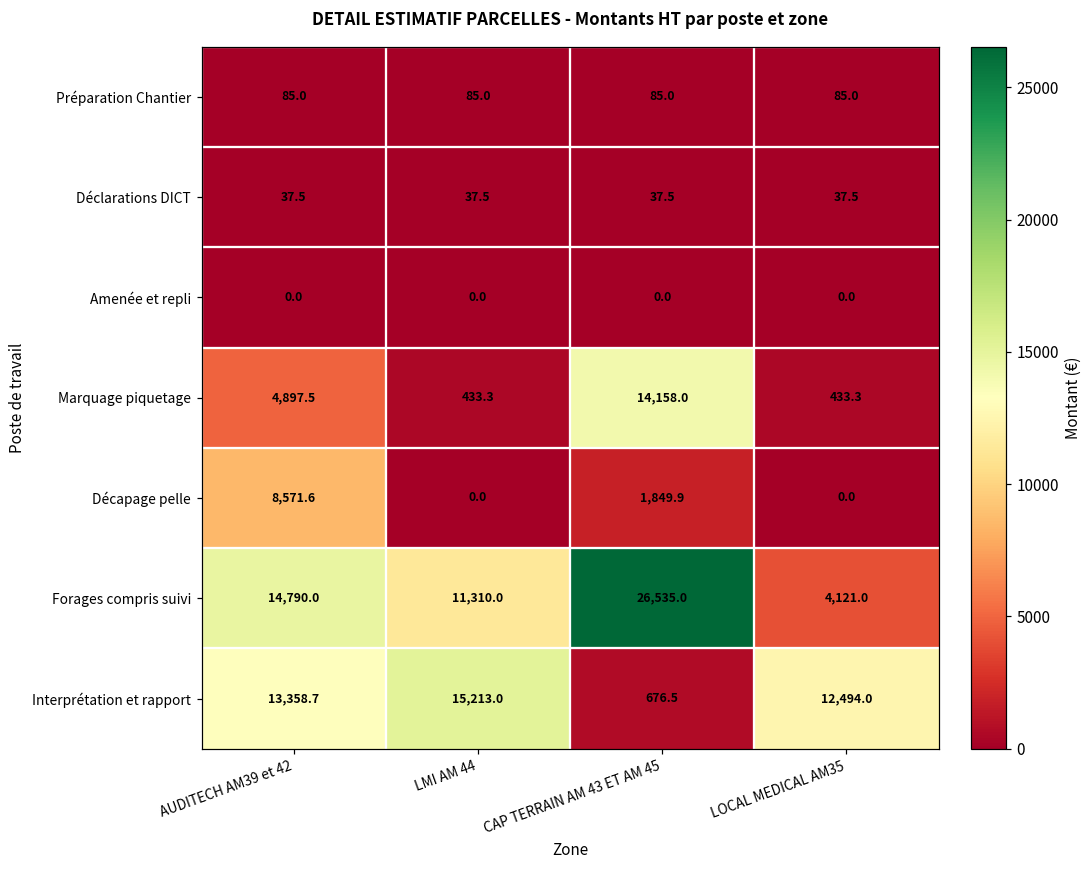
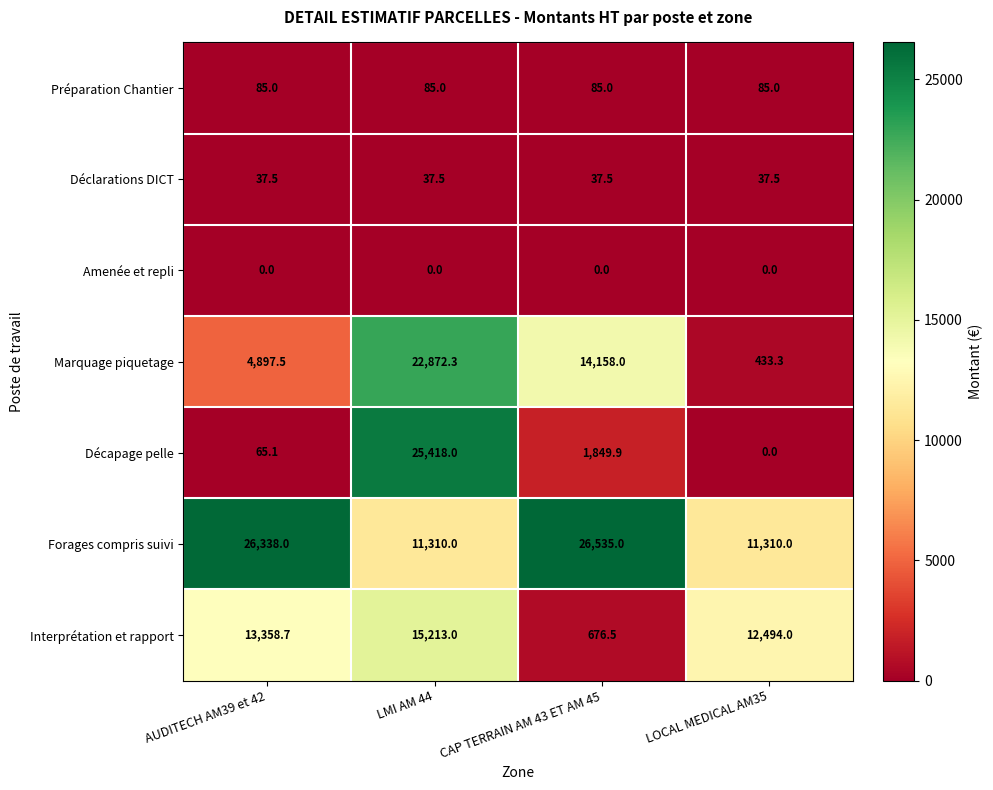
  {
    "Préparation Chantier": {
      "AUDITECH AM39 et 42": "85.0",
      "LMI AM 44": "85.0",
      "CAP TERRAIN AM 43 ET AM 45": "85.0",
      "LOCAL MEDICAL AM35": "85.0"
    },
    "Déclarations DICT": {
      "AUDITECH AM39 et 42": "37.5",
      "LMI AM 44": "37.5",
      "CAP TERRAIN AM 43 ET AM 45": "37.5",
      "LOCAL MEDICAL AM35": "37.5"
    },
    "Amenée et repli": {
      "AUDITECH AM39 et 42": "0.0",
      "LMI AM 44": "0.0",
      "CAP TERRAIN AM 43 ET AM 45": "0.0",
      "LOCAL MEDICAL AM35": "0.0"
    },
    "Marquage piquetage": {
      "AUDITECH AM39 et 42": "4,897.5",
-     "LMI AM 44": "433.3",
+     "LMI AM 44": "22,872.3",
      "CAP TERRAIN AM 43 ET AM 45": "14,158.0",
      "LOCAL MEDICAL AM35": "433.3"
    },
    "Décapage pelle": {
-     "AUDITECH AM39 et 42": "8,571.6",
-     "LMI AM 44": "0.0",
+     "AUDITECH AM39 et 42": "65.1",
+     "LMI AM 44": "25,418.0",
      "CAP TERRAIN AM 43 ET AM 45": "1,849.9",
      "LOCAL MEDICAL AM35": "0.0"
    },
    "Forages compris suivi": {
-     "AUDITECH AM39 et 42": "14,790.0",
+     "AUDITECH AM39 et 42": "26,338.0",
      "LMI AM 44": "11,310.0",
      "CAP TERRAIN AM 43 ET AM 45": "26,535.0",
-     "LOCAL MEDICAL AM35": "4,121.0"
+     "LOCAL MEDICAL AM35": "11,310.0"
    },
    "Interprétation et rapport": {
      "AUDITECH AM39 et 42": "13,358.7",
      "LMI AM 44": "15,213.0",
      "CAP TERRAIN AM 43 ET AM 45": "676.5",
      "LOCAL MEDICAL AM35": "12,494.0"
    }
  }
